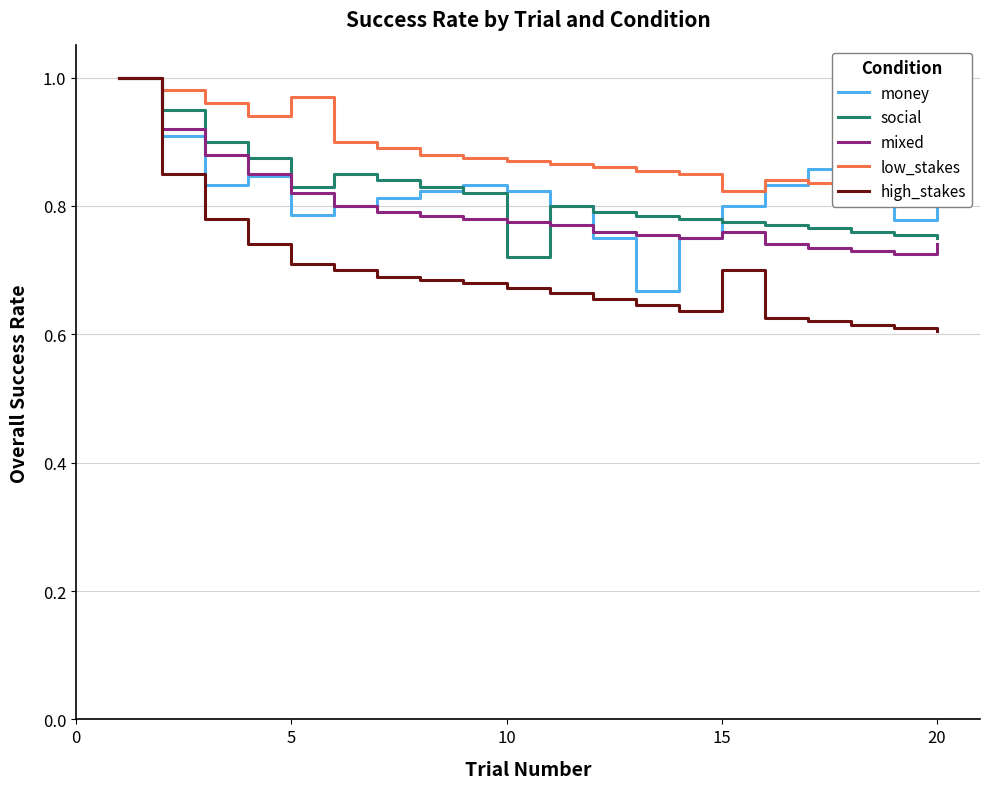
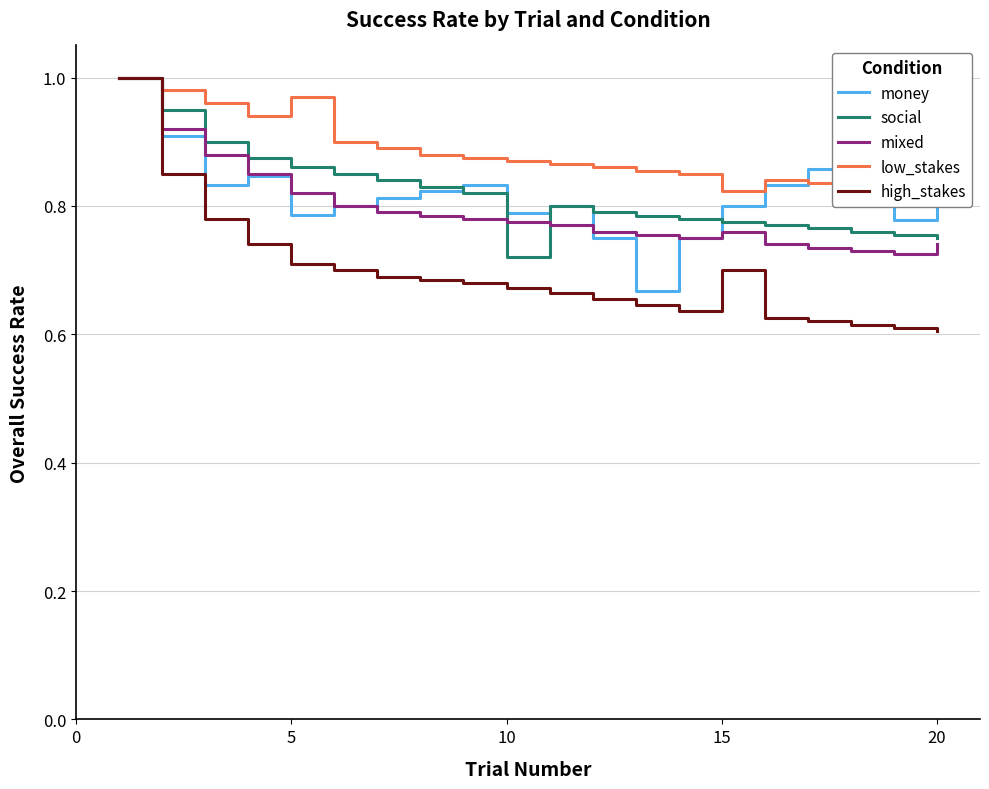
  {
    "money": {
      "5": 0.79,
-     "10": 0.82,
+     "10": 0.79,
      "15": 0.80
    },
    "social": {
-     "5": 0.83,
+     "5": 0.86,
      "10": 0.72,
      "15": 0.78,
      "20": 0.75
    },
    "mixed": {
      "5": 0.82,
      "10": 0.78,
      "15": 0.76,
      "20": 0.74
    },
    "low_stakes": {
      "5": 0.97,
      "10": 0.87,
      "15": 0.82
    },
    "high_stakes": {
      "5": 0.71,
      "10": 0.67,
      "15": 0.70,
      "20": 0.61
    }
  }
